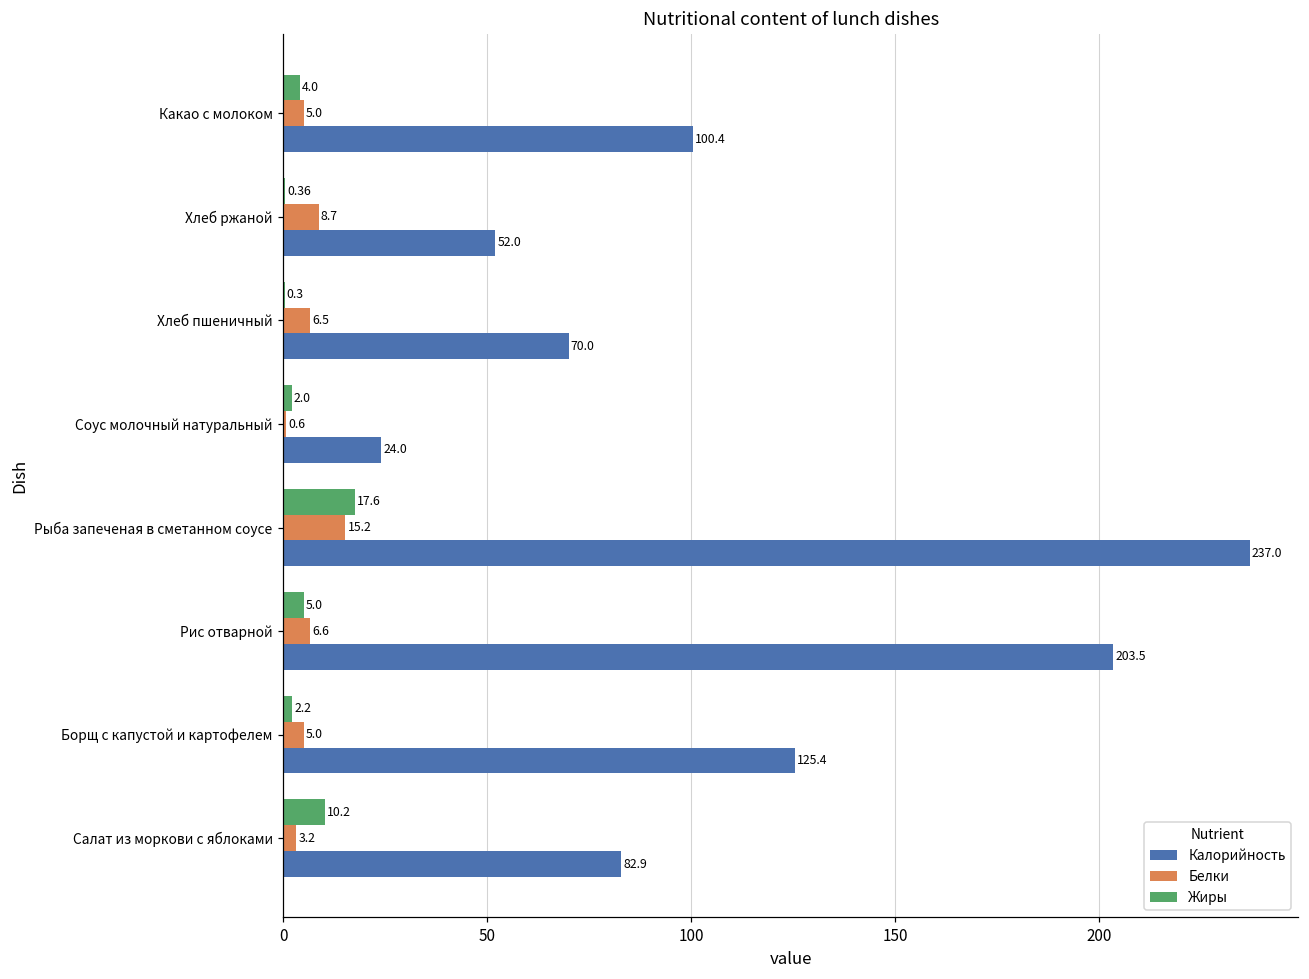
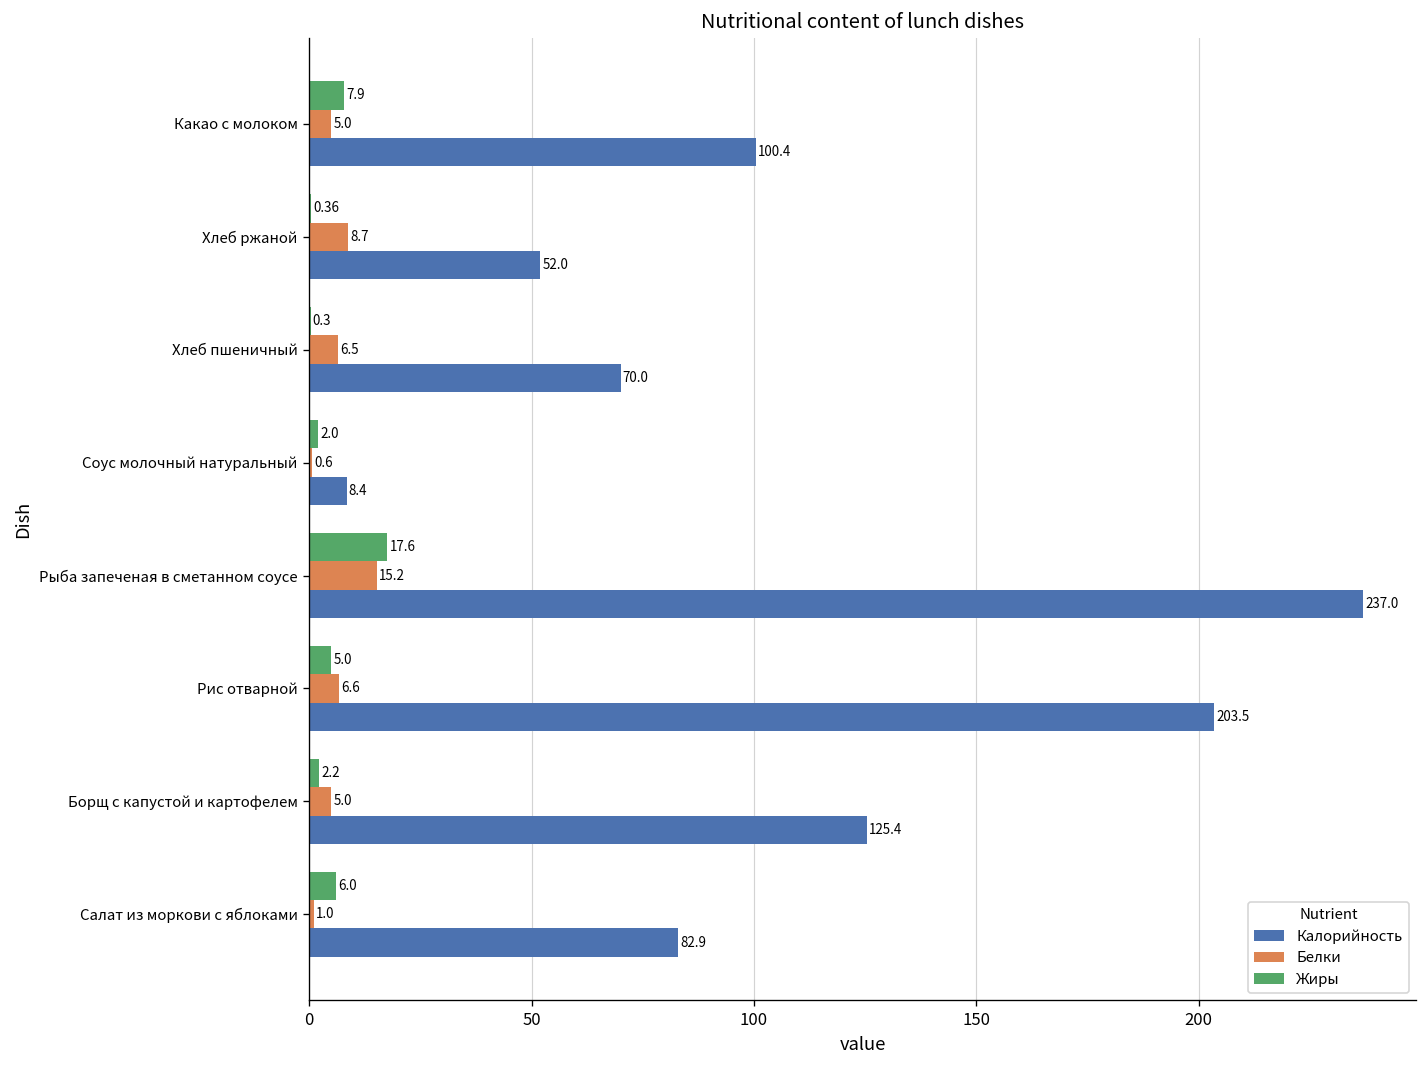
  {
    "Калорийность": {
      "Какао с молоком": 100.4,
      "Хлеб ржаной": 52.0,
      "Хлеб пшеничный": 70.0,
-     "Соус молочный натуральный": 24.0,
+     "Соус молочный натуральный": 8.4,
      "Рыба запеченая в сметанном соусе": 237.0,
      "Рис отварной": 203.5,
      "Борщ с капустой и картофелем": 125.4,
      "Салат из моркови с яблоками": 82.9
    },
    "Белки": {
      "Какао с молоком": 5.0,
      "Хлеб ржаной": 8.7,
      "Хлеб пшеничный": 6.5,
      "Соус молочный натуральный": 0.6,
      "Рыба запеченая в сметанном соусе": 15.2,
      "Рис отварной": 6.6,
      "Борщ с капустой и картофелем": 5.0,
-     "Салат из моркови с яблоками": 3.2
+     "Салат из моркови с яблоками": 1.0
    },
    "Жиры": {
-     "Какао с молоком": 4.0,
+     "Какао с молоком": 7.9,
      "Хлеб ржаной": 0.36,
      "Хлеб пшеничный": 0.3,
      "Соус молочный натуральный": 2.0,
      "Рыба запеченая в сметанном соусе": 17.6,
      "Рис отварной": 5.0,
      "Борщ с капустой и картофелем": 2.2,
-     "Салат из моркови с яблоками": 10.2
+     "Салат из моркови с яблоками": 6.0
    }
  }
